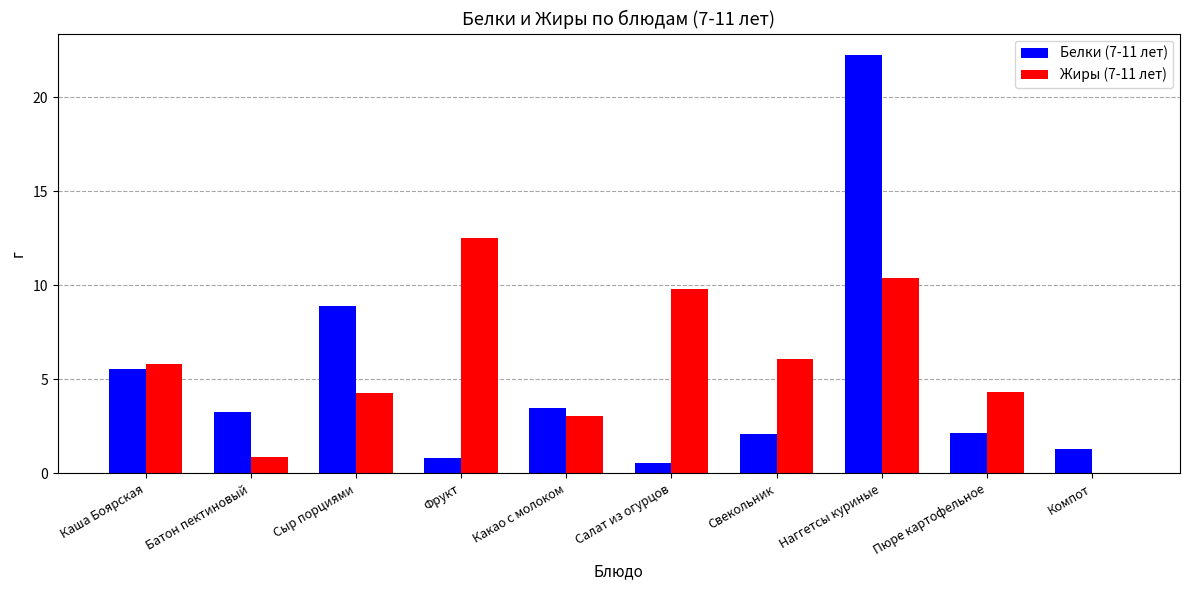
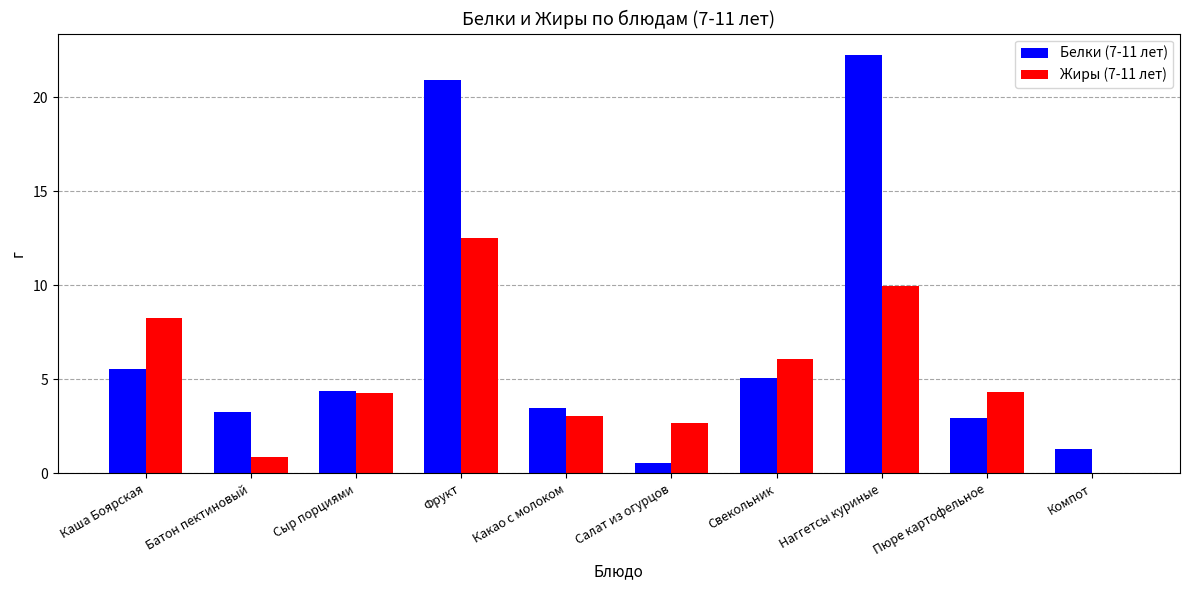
  {
    "Белки (7-11 лет)": {
      "Каша Боярская": 5.6,
      "Батон пектиновый": 3.3,
-     "Сыр порциями": 8.9,
-     "Фрукт": 0.8,
+     "Сыр порциями": 4.4,
+     "Фрукт": 20.9,
      "Какао с молоком": 3.5,
      "Салат из огурцов": 0.6,
-     "Свекольник": 2.1,
+     "Свекольник": 5.1,
      "Наггетсы куриные": 22.3,
-     "Пюре картофельное": 2.2,
+     "Пюре картофельное": 2.9,
      "Компот": 1.3
    },
    "Жиры (7-11 лет)": {
-     "Каша Боярская": 5.8,
+     "Каша Боярская": 8.3,
      "Батон пектиновый": 0.9,
      "Сыр порциями": 4.3,
      "Фрукт": 12.5,
      "Какао с молоком": 3.1,
-     "Салат из огурцов": 9.8,
+     "Салат из огурцов": 2.7,
      "Свекольник": 6.1,
-     "Наггетсы куриные": 10.4,
+     "Наггетсы куриные": 10.0,
      "Пюре картофельное": 4.3,
      "Компот": 0.0
    }
  }
